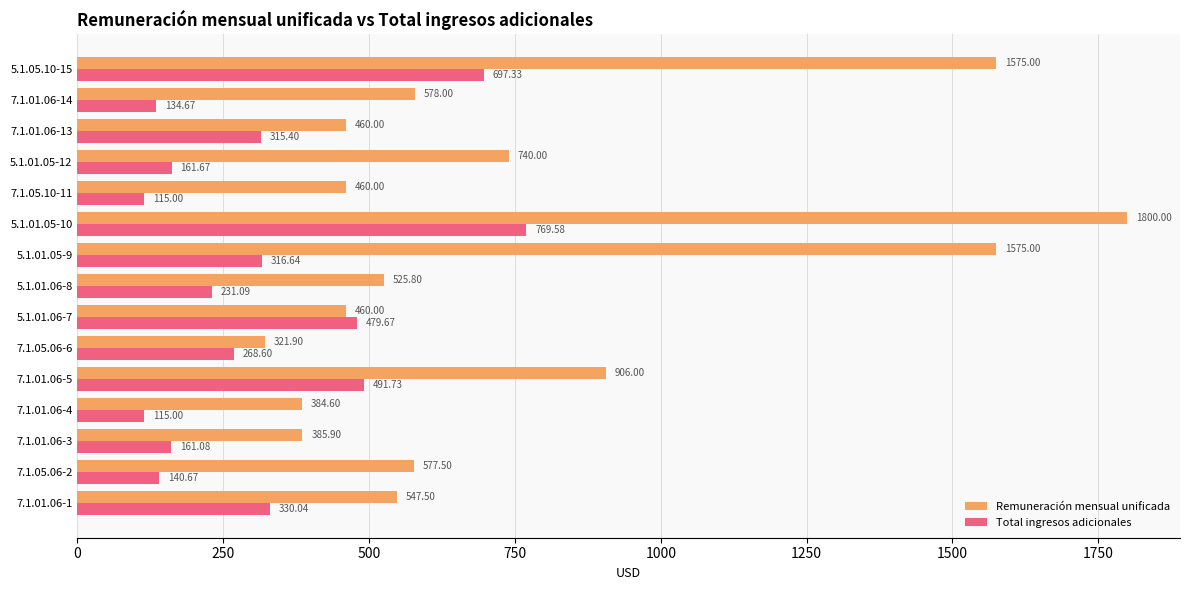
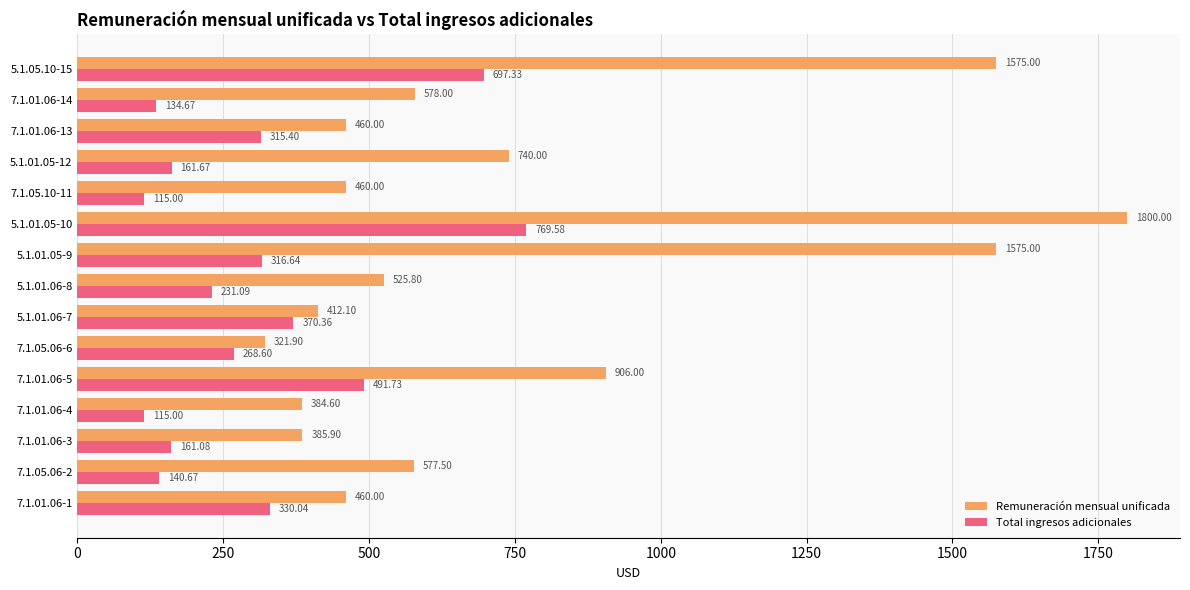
  {
    "Remuneración mensual unificada": {
      "5.1.05.10-15": 1575.00,
      "7.1.01.06-14": 578.00,
      "7.1.01.06-13": 460.00,
      "5.1.01.05-12": 740.00,
      "7.1.05.10-11": 460.00,
      "5.1.01.05-10": 1800.00,
      "5.1.01.05-9": 1575.00,
      "5.1.01.06-8": 525.80,
-     "5.1.01.06-7": 460.00,
+     "5.1.01.06-7": 412.10,
      "7.1.05.06-6": 321.90,
      "7.1.01.06-5": 906.00,
      "7.1.01.06-4": 384.60,
      "7.1.01.06-3": 385.90,
      "7.1.05.06-2": 577.50,
-     "7.1.01.06-1": 547.50
+     "7.1.01.06-1": 460.00
    },
    "Total ingresos adicionales": {
      "5.1.05.10-15": 697.33,
      "7.1.01.06-14": 134.67,
      "7.1.01.06-13": 315.40,
      "5.1.01.05-12": 161.67,
      "7.1.05.10-11": 115.00,
      "5.1.01.05-10": 769.58,
      "5.1.01.05-9": 316.64,
      "5.1.01.06-8": 231.09,
-     "5.1.01.06-7": 479.67,
+     "5.1.01.06-7": 370.36,
      "7.1.05.06-6": 268.60,
      "7.1.01.06-5": 491.73,
      "7.1.01.06-4": 115.00,
      "7.1.01.06-3": 161.08,
      "7.1.05.06-2": 140.67,
      "7.1.01.06-1": 330.04
    }
  }
